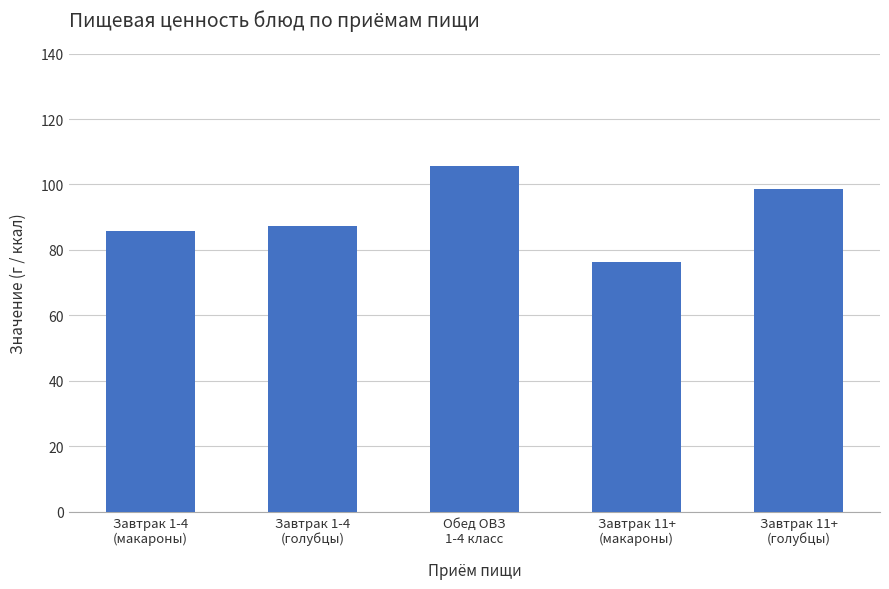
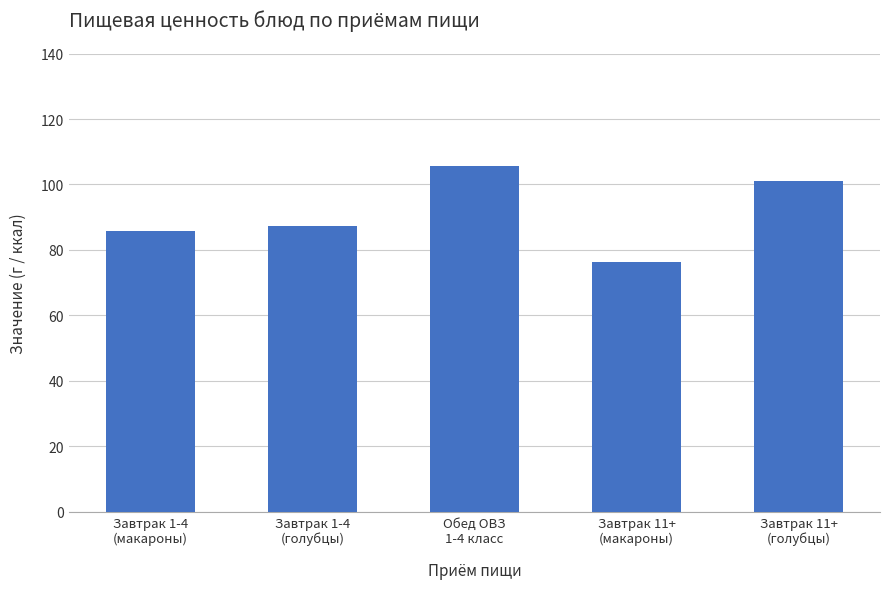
  {
    "Завтрак 1-4 (макароны)": 86,
    "Завтрак 1-4 (голубцы)": 87,
    "Обед ОВЗ 1-4 класс": 106,
    "Завтрак 11+ (макароны)": 76,
-   "Завтрак 11+ (голубцы)": 99
+   "Завтрак 11+ (голубцы)": 101
  }
